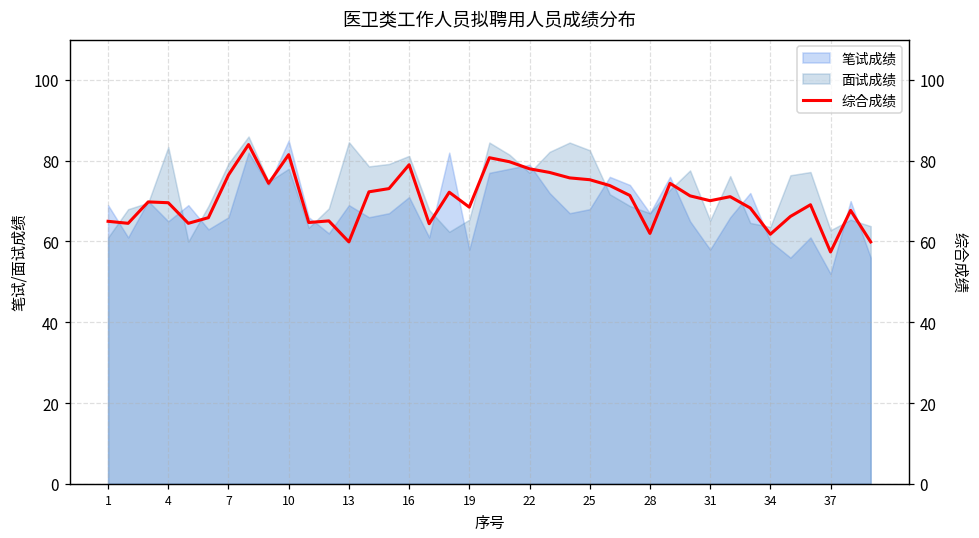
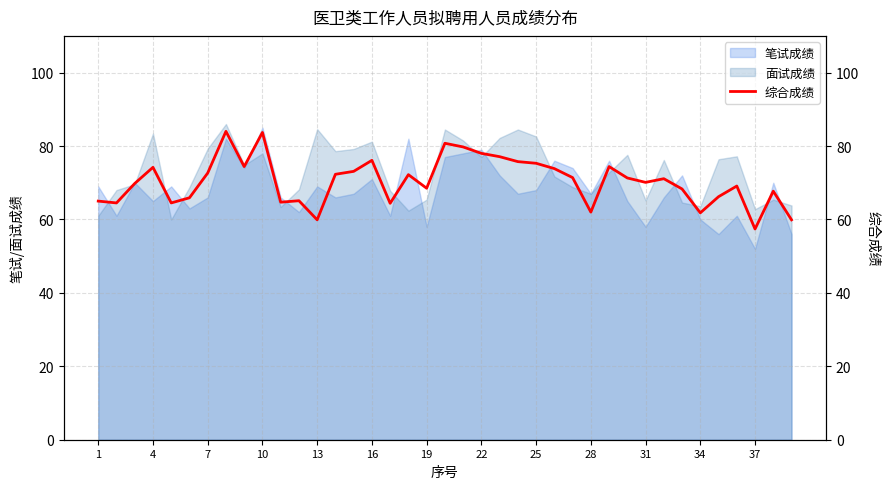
  {
    "综合成绩": {
      "1": 65,
-     "4": 70,
-     "7": 76,
-     "10": 82,
+     "4": 74,
+     "7": 73,
+     "10": 84,
      "13": 60,
-     "16": 79,
+     "16": 76,
      "19": 69,
      "22": 78,
      "25": 75,
      "28": 62,
      "31": 70,
      "34": 62,
      "37": 57
    }
  }
